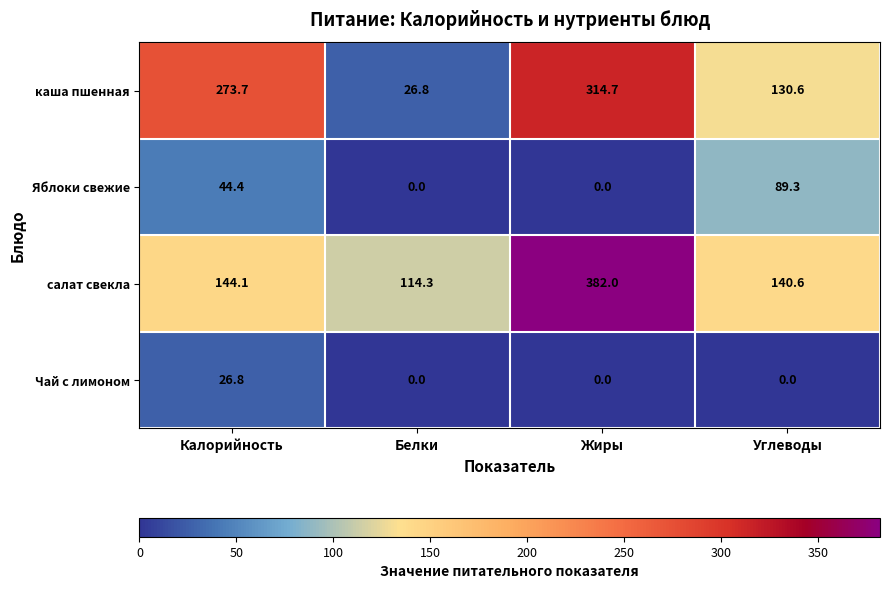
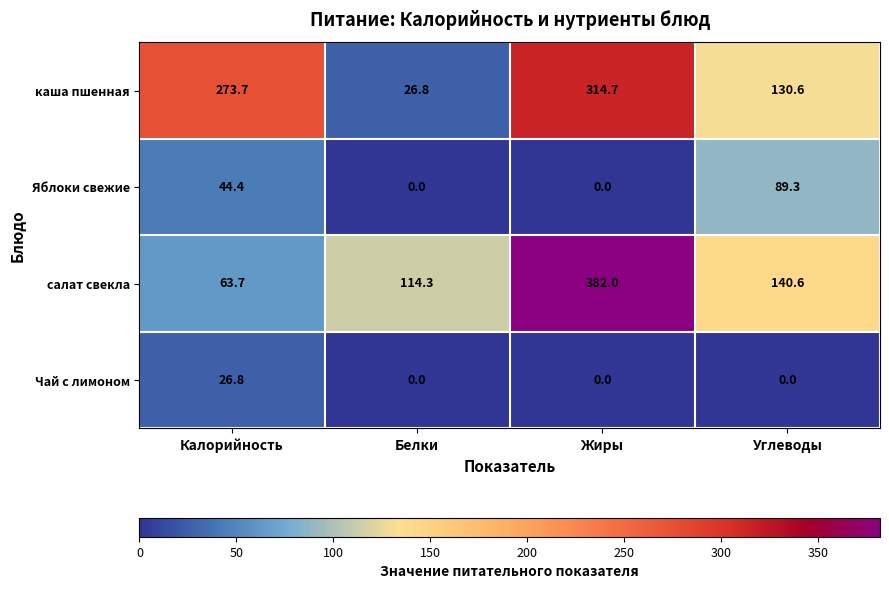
  {
    "каша пшенная": {
      "Калорийность": 273.7,
      "Белки": 26.8,
      "Жиры": 314.7,
      "Углеводы": 130.6
    },
    "Яблоки свежие": {
      "Калорийность": 44.4,
      "Белки": 0.0,
      "Жиры": 0.0,
      "Углеводы": 89.3
    },
    "салат свекла": {
-     "Калорийность": 144.1,
+     "Калорийность": 63.7,
      "Белки": 114.3,
      "Жиры": 382.0,
      "Углеводы": 140.6
    },
    "Чай с лимоном": {
      "Калорийность": 26.8,
      "Белки": 0.0,
      "Жиры": 0.0,
      "Углеводы": 0.0
    }
  }
